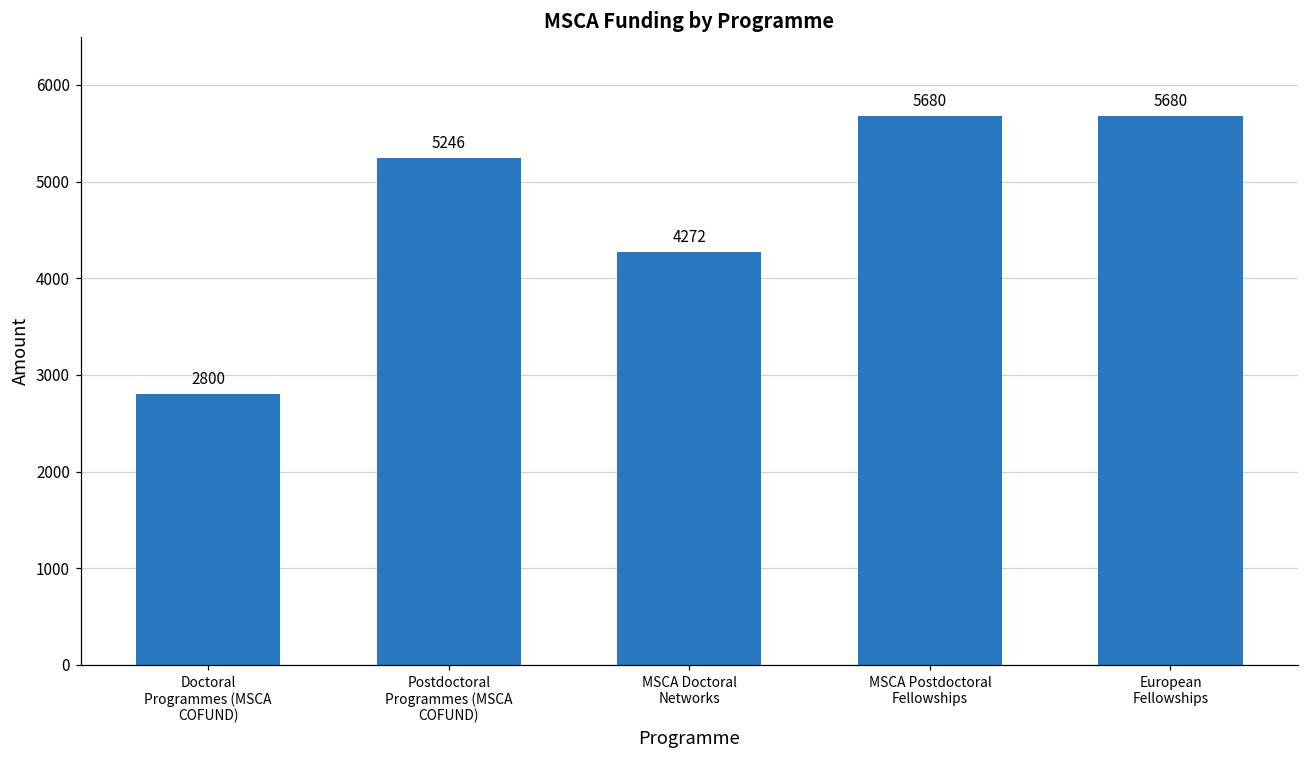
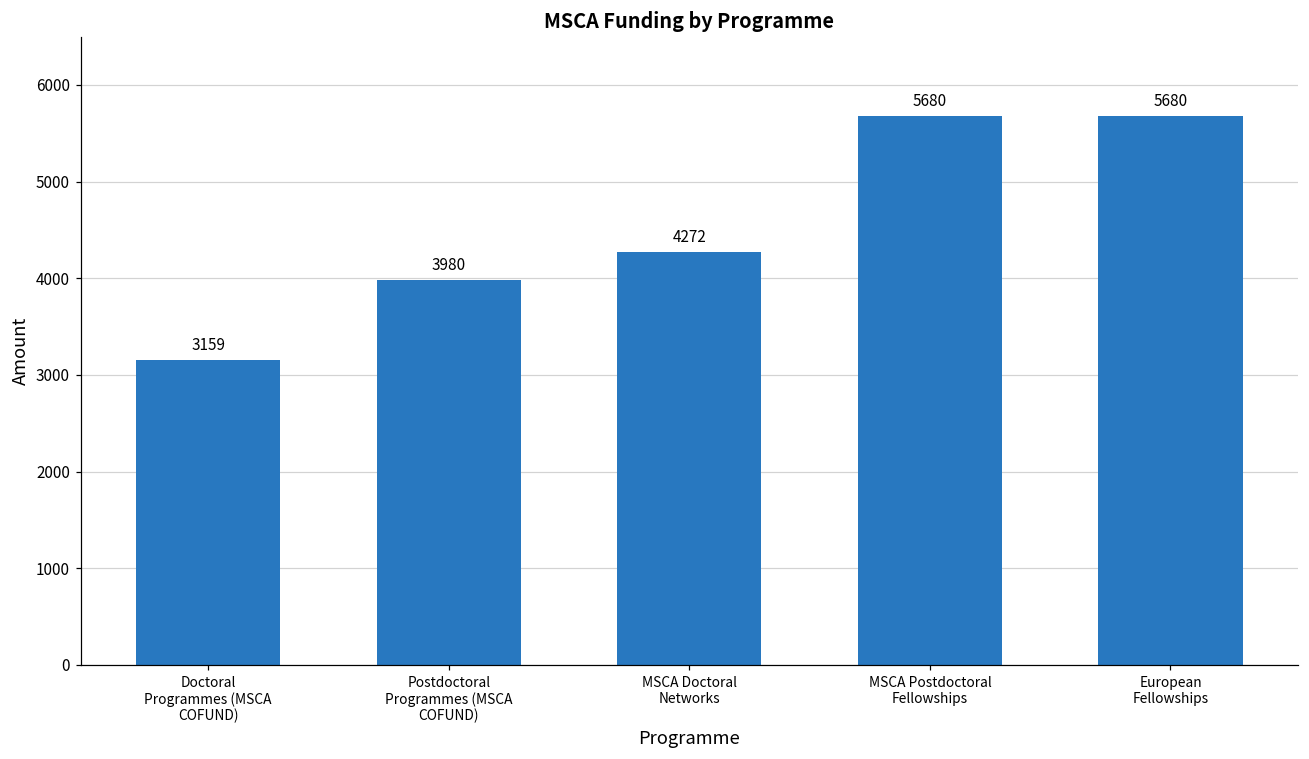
  {
-   "Doctoral Programmes (MSCA COFUND)": 2800,
-   "Postdoctoral Programmes (MSCA COFUND)": 5246,
+   "Doctoral Programmes (MSCA COFUND)": 3159,
+   "Postdoctoral Programmes (MSCA COFUND)": 3980,
    "MSCA Doctoral Networks": 4272,
    "MSCA Postdoctoral Fellowships": 5680,
    "European Fellowships": 5680
  }
